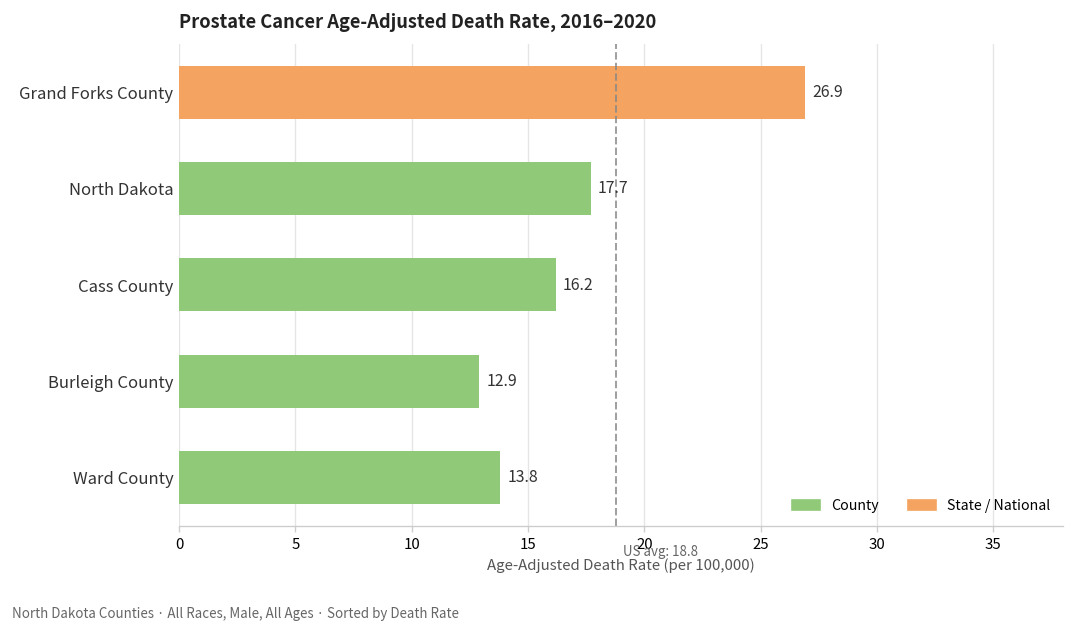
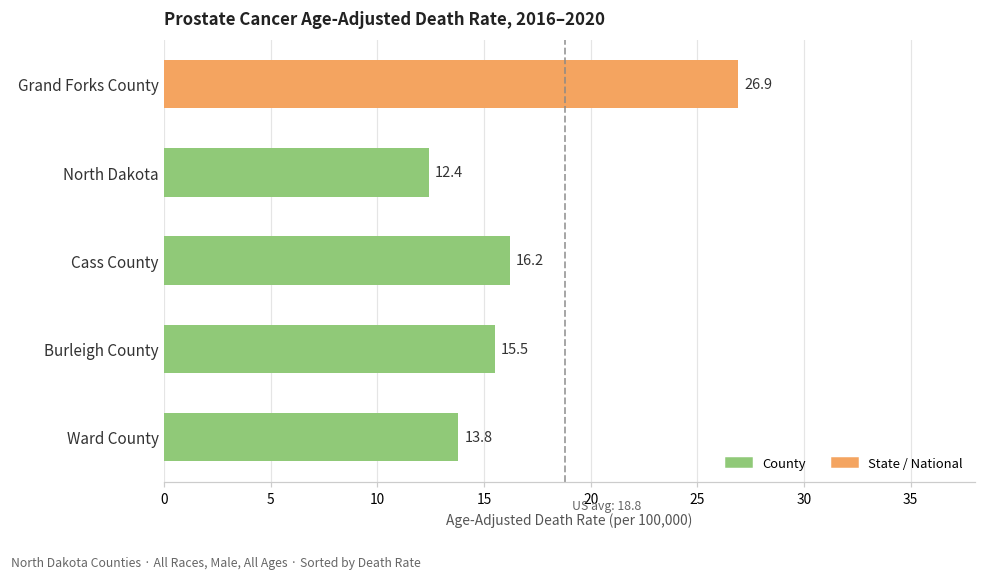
  {
    "Grand Forks County": 26.9,
-   "North Dakota": 17.7,
+   "North Dakota": 12.4,
    "Cass County": 16.2,
-   "Burleigh County": 12.9,
+   "Burleigh County": 15.5,
    "Ward County": 13.8
  }
